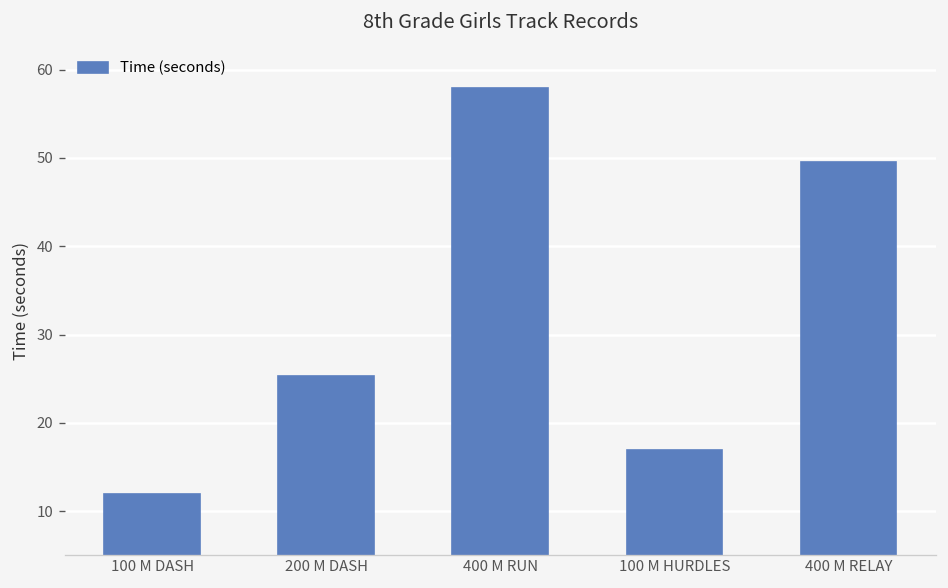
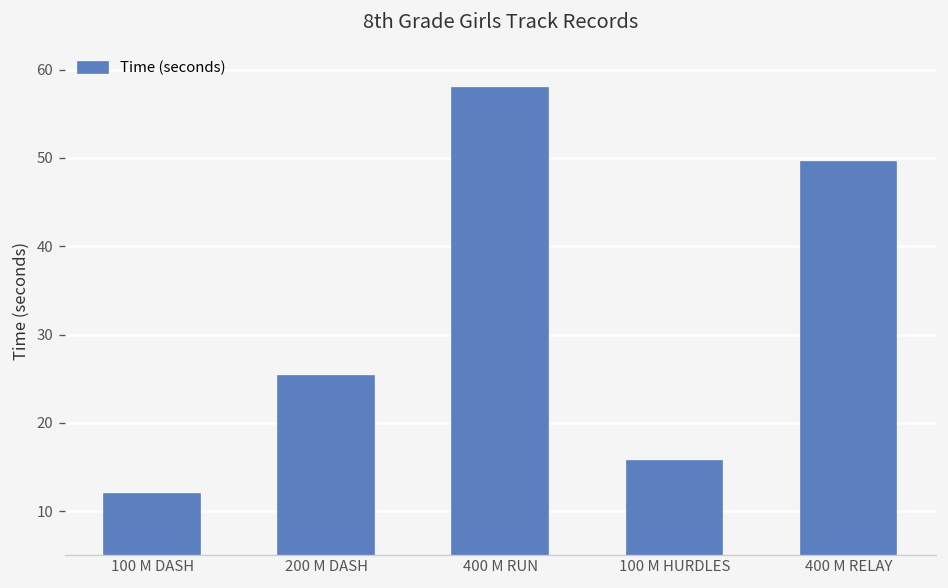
  {
    "100 M DASH": 12,
    "200 M DASH": 25,
    "400 M RUN": 58,
-   "100 M HURDLES": 17,
+   "100 M HURDLES": 16,
    "400 M RELAY": 50
  }
